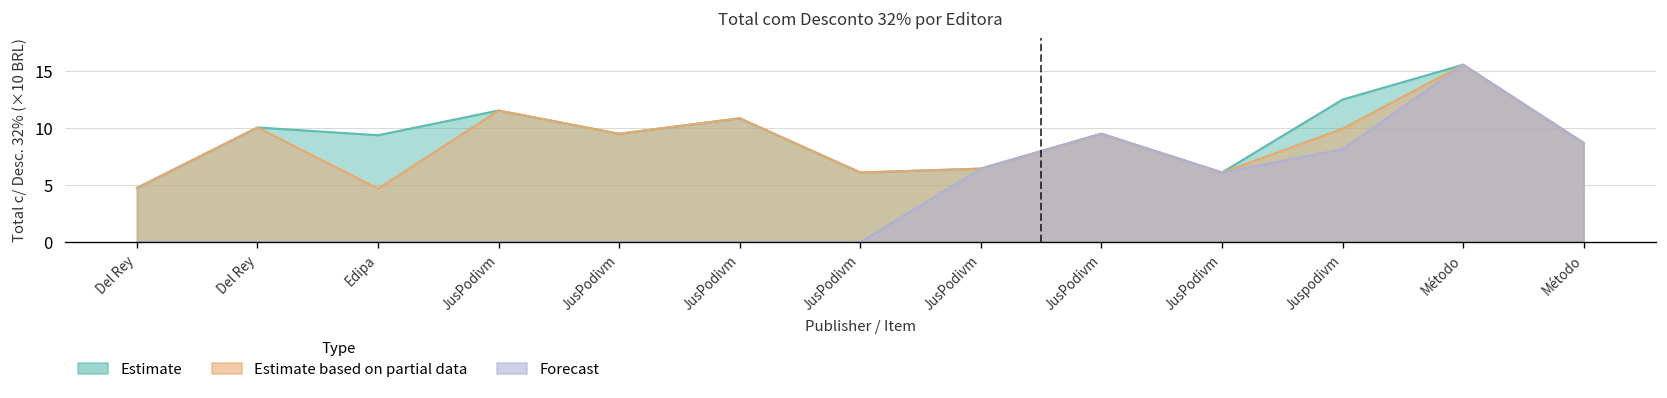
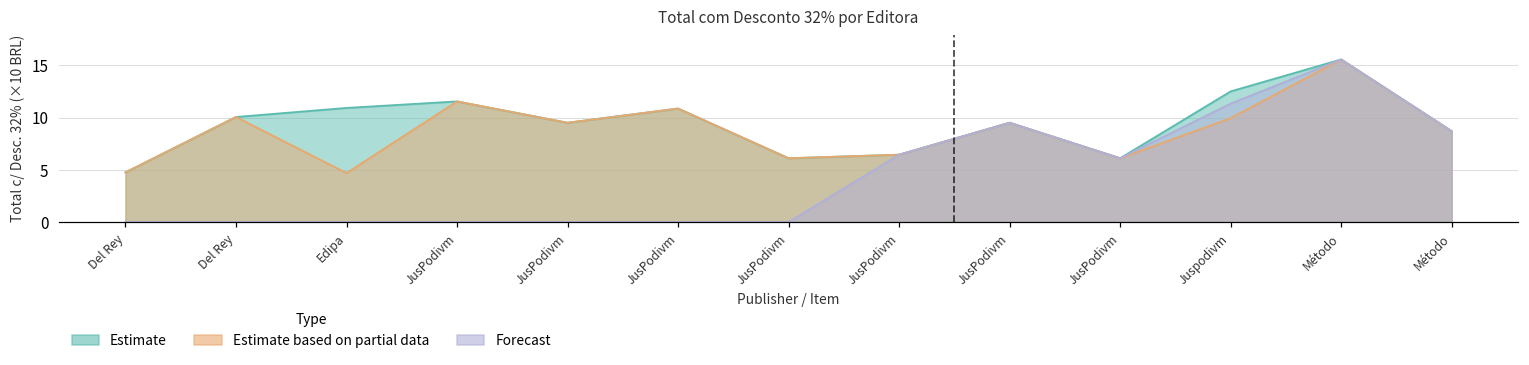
  {
    "Estimate": {
-     "Edipa": 9,
+     "Edipa": 11,
      "Juspodivm": 13
    },
    "Estimate based on partial data": {
      "Edipa": 5,
      "Juspodivm": 10
    },
    "Forecast": {
      "Edipa": 0,
-     "Juspodivm": 8
+     "Juspodivm": 11
    }
  }
